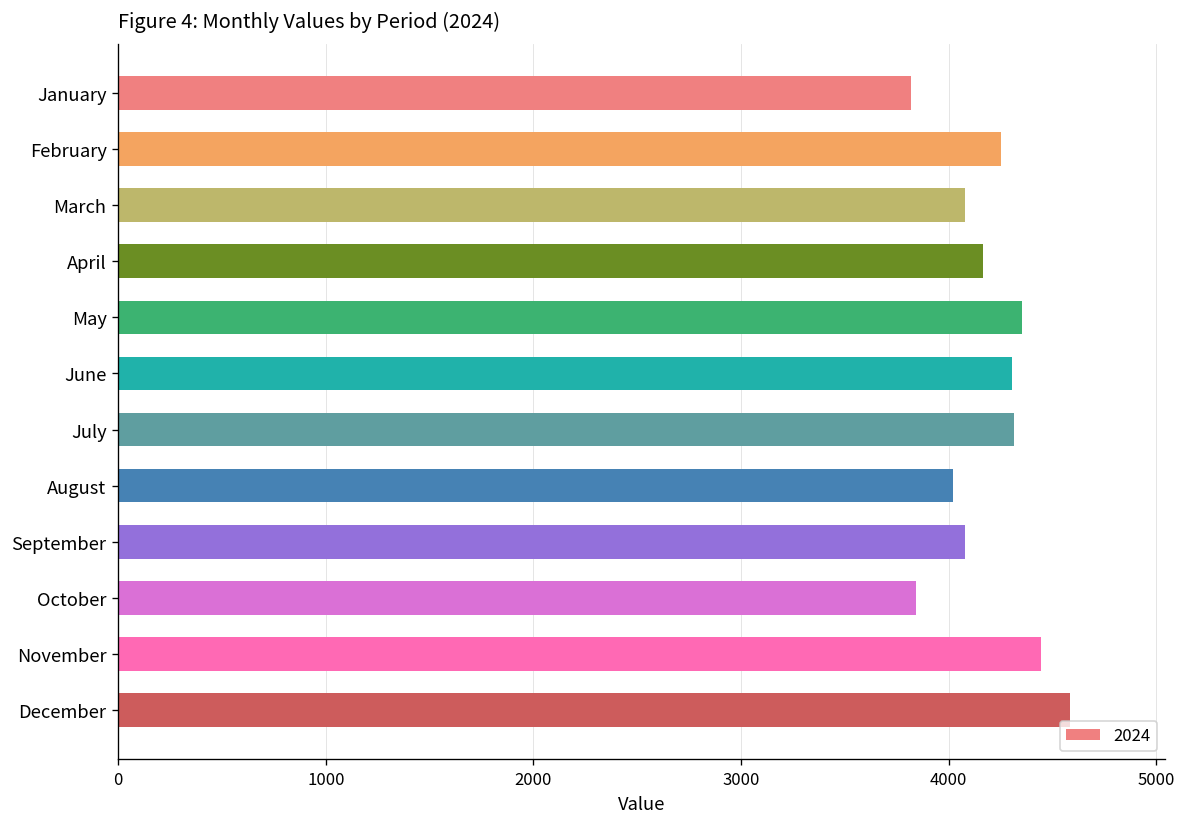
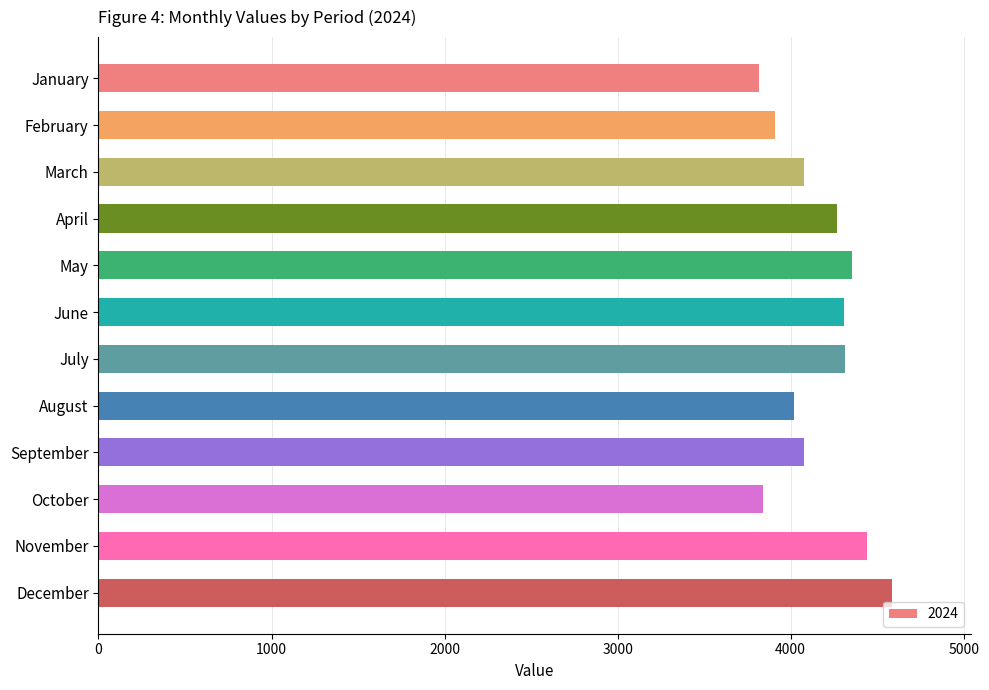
  {
    "January": 3820,
-   "February": 4250,
+   "February": 3910,
    "March": 4080,
-   "April": 4170,
+   "April": 4270,
    "May": 4350,
    "June": 4310,
    "July": 4310,
    "August": 4020,
    "September": 4080,
    "October": 3840,
    "November": 4440,
    "December": 4580
  }
